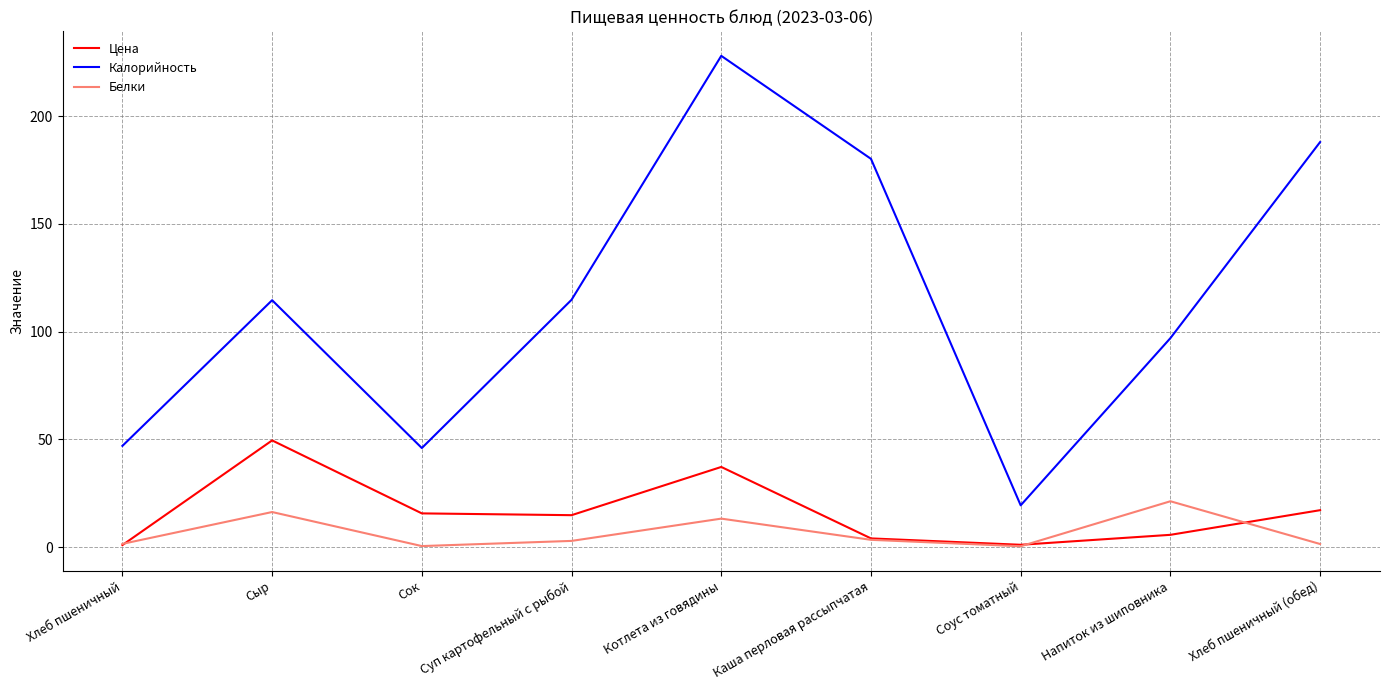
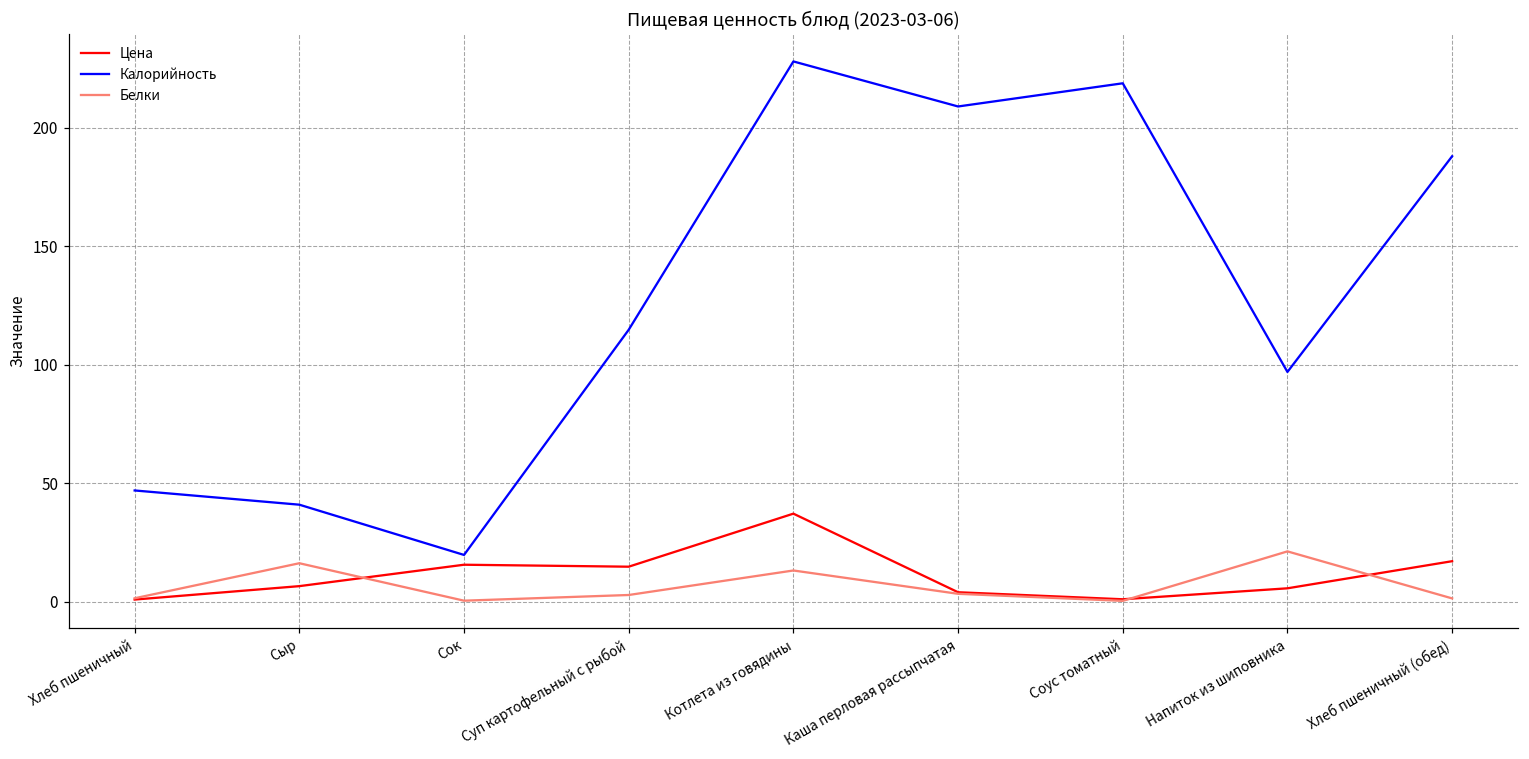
  {
    "Цена": {
-     "Сыр": 50,
+     "Сыр": 7,
      "Сок": 16,
      "Суп картофельный с рыбой": 15,
      "Котлета из говядины": 37,
      "Напиток из шиповника": 6,
      "Хлеб пшеничный (обед)": 17
    },
    "Калорийность": {
      "Хлеб пшеничный": 47,
-     "Сыр": 115,
-     "Сок": 46,
+     "Сыр": 41,
+     "Сок": 20,
      "Суп картофельный с рыбой": 115,
      "Котлета из говядины": 228,
-     "Каша перловая рассыпчатая": 180,
-     "Соус томатный": 19,
+     "Каша перловая рассыпчатая": 209,
+     "Соус томатный": 219,
      "Напиток из шиповника": 97,
      "Хлеб пшеничный (обед)": 188
    },
    "Белки": {
      "Сыр": 16,
      "Сок": 1,
      "Суп картофельный с рыбой": 3,
      "Котлета из говядины": 13,
      "Напиток из шиповника": 21,
      "Хлеб пшеничный (обед)": 1
    }
  }
